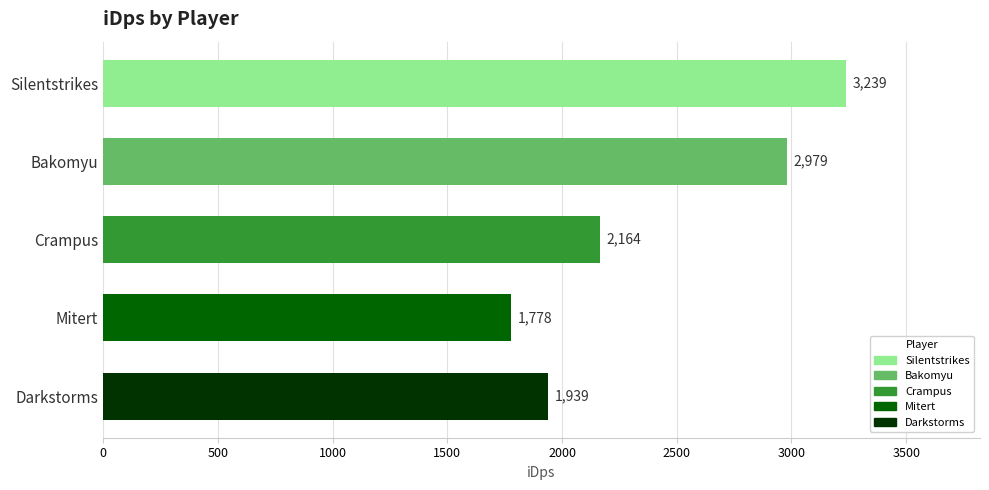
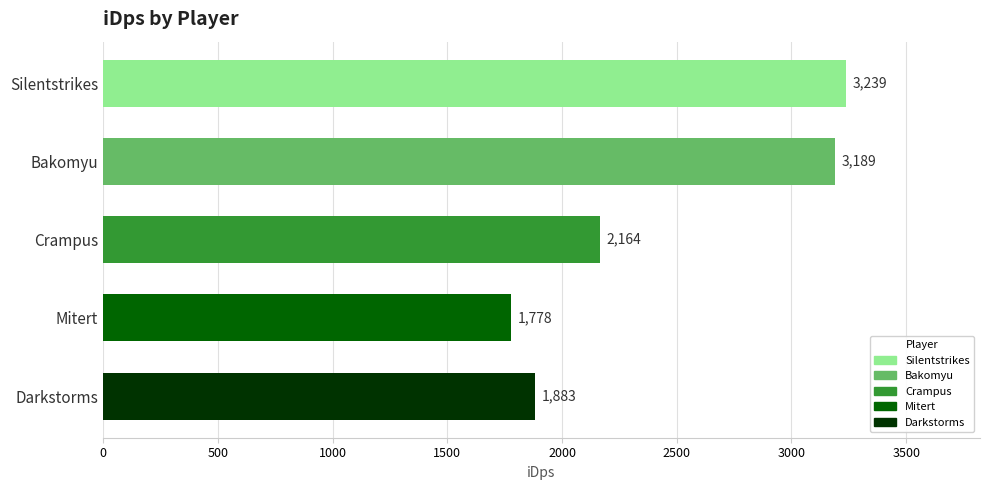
  {
    "Silentstrikes": "3,239",
-   "Bakomyu": "2,979",
+   "Bakomyu": "3,189",
    "Crampus": "2,164",
    "Mitert": "1,778",
-   "Darkstorms": "1,939"
+   "Darkstorms": "1,883"
  }
